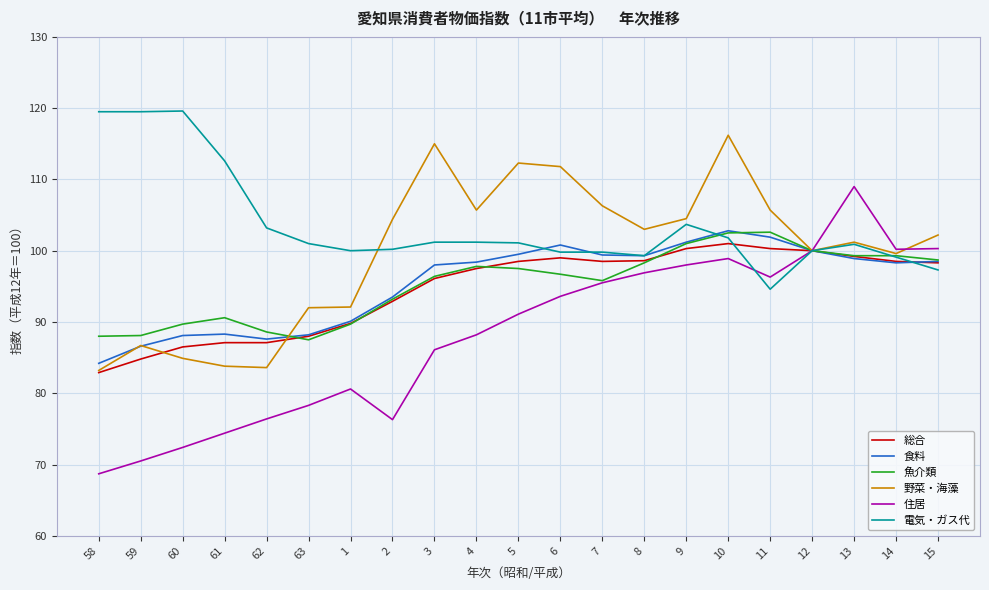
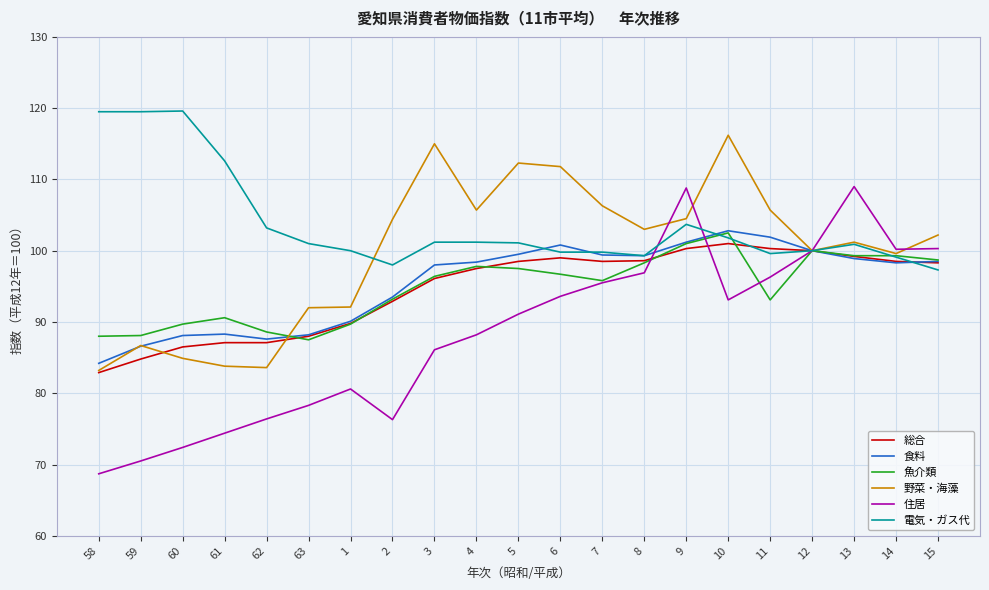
  {
    "総合": {
      "59": 85,
      "60": 87,
      "61": 87,
      "62": 87,
      "5": 99,
      "6": 99,
      "7": 99,
      "9": 100,
      "10": 101,
      "11": 100
    },
    "食料": {
      "58": 84,
      "60": 88,
      "61": 88,
      "62": 88,
      "3": 98,
      "4": 98,
      "5": 100,
      "6": 101,
      "7": 99,
      "11": 102
    },
    "魚介類": {
      "58": 88,
      "59": 88,
      "60": 90,
      "61": 91,
      "62": 89,
      "63": 88,
      "5": 98,
      "6": 97,
-     "11": 103
+     "11": 93
    },
    "野菜・海藻": {
      "60": 85,
      "61": 84,
      "62": 84,
      "63": 92,
      "1": 92,
      "2": 104,
      "3": 115,
      "4": 106,
      "5": 112,
      "6": 112,
      "7": 106,
      "8": 103,
      "9": 105,
      "10": 116,
      "11": 106,
      "15": 102
    },
    "住居": {
      "58": 69,
      "59": 71,
      "60": 72,
      "61": 74,
      "62": 76,
      "63": 78,
      "1": 81,
      "2": 76,
      "3": 86,
      "4": 88,
      "5": 91,
      "6": 94,
      "8": 97,
-     "9": 98,
-     "10": 99,
+     "9": 109,
+     "10": 93,
      "11": 96,
      "13": 109,
      "14": 100,
      "15": 100
    },
    "電気・ガス代": {
      "58": 120,
      "59": 120,
      "60": 120,
      "61": 113,
      "62": 103,
      "63": 101,
      "1": 100,
-     "2": 100,
+     "2": 98,
      "3": 101,
      "4": 101,
      "5": 101,
      "6": 100,
      "7": 100,
      "9": 104,
      "10": 102,
-     "11": 95,
+     "11": 100,
      "15": 97
    }
  }
